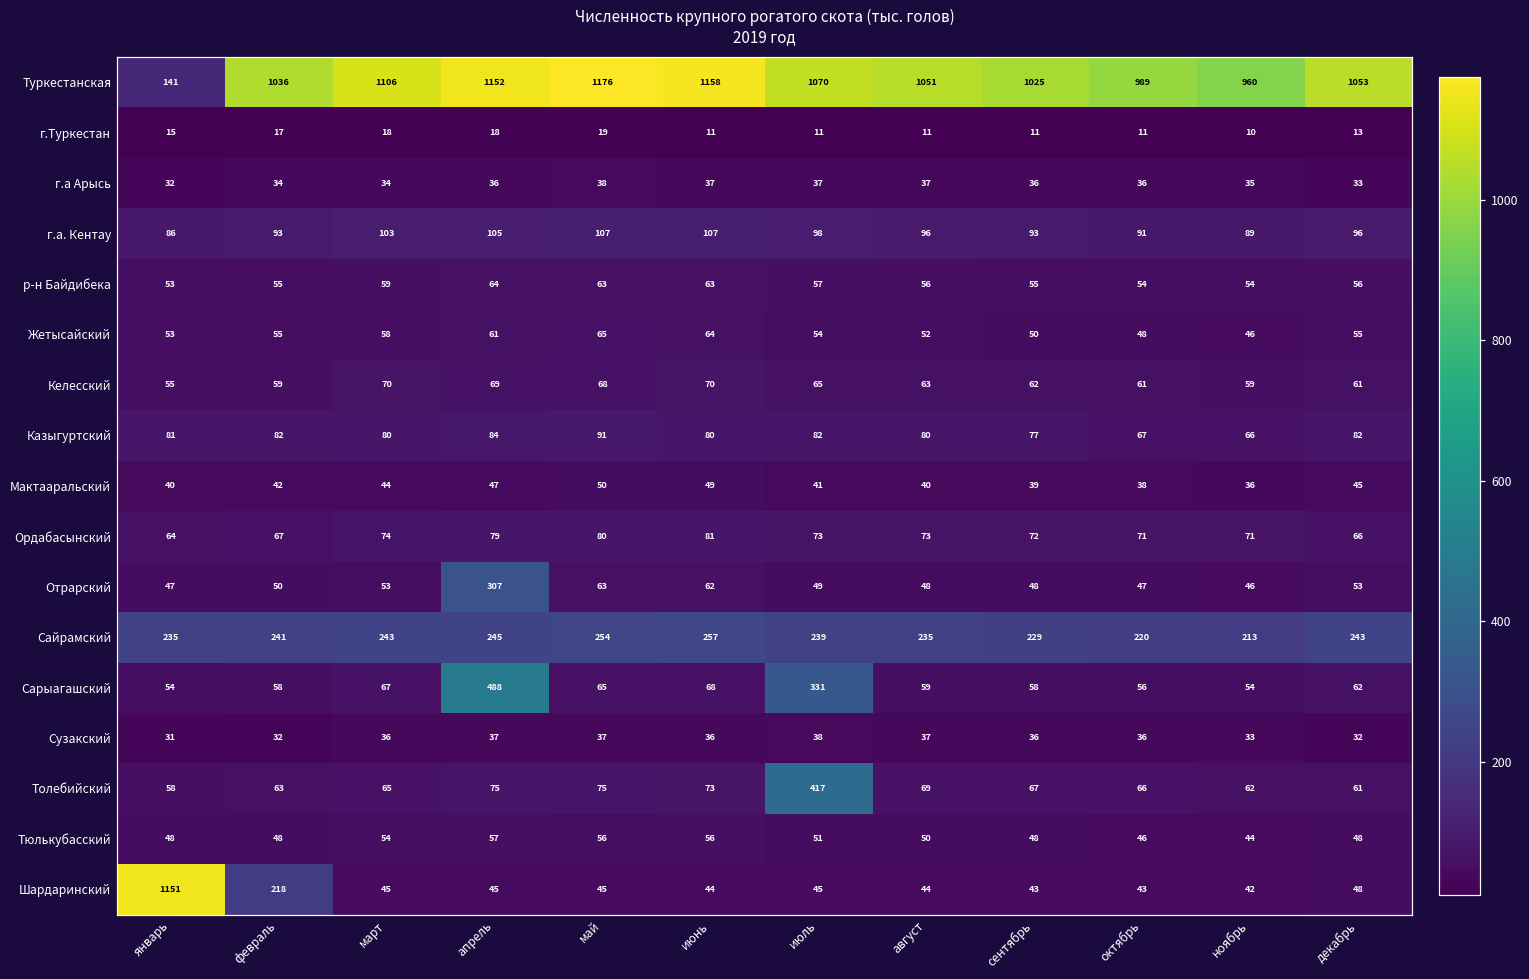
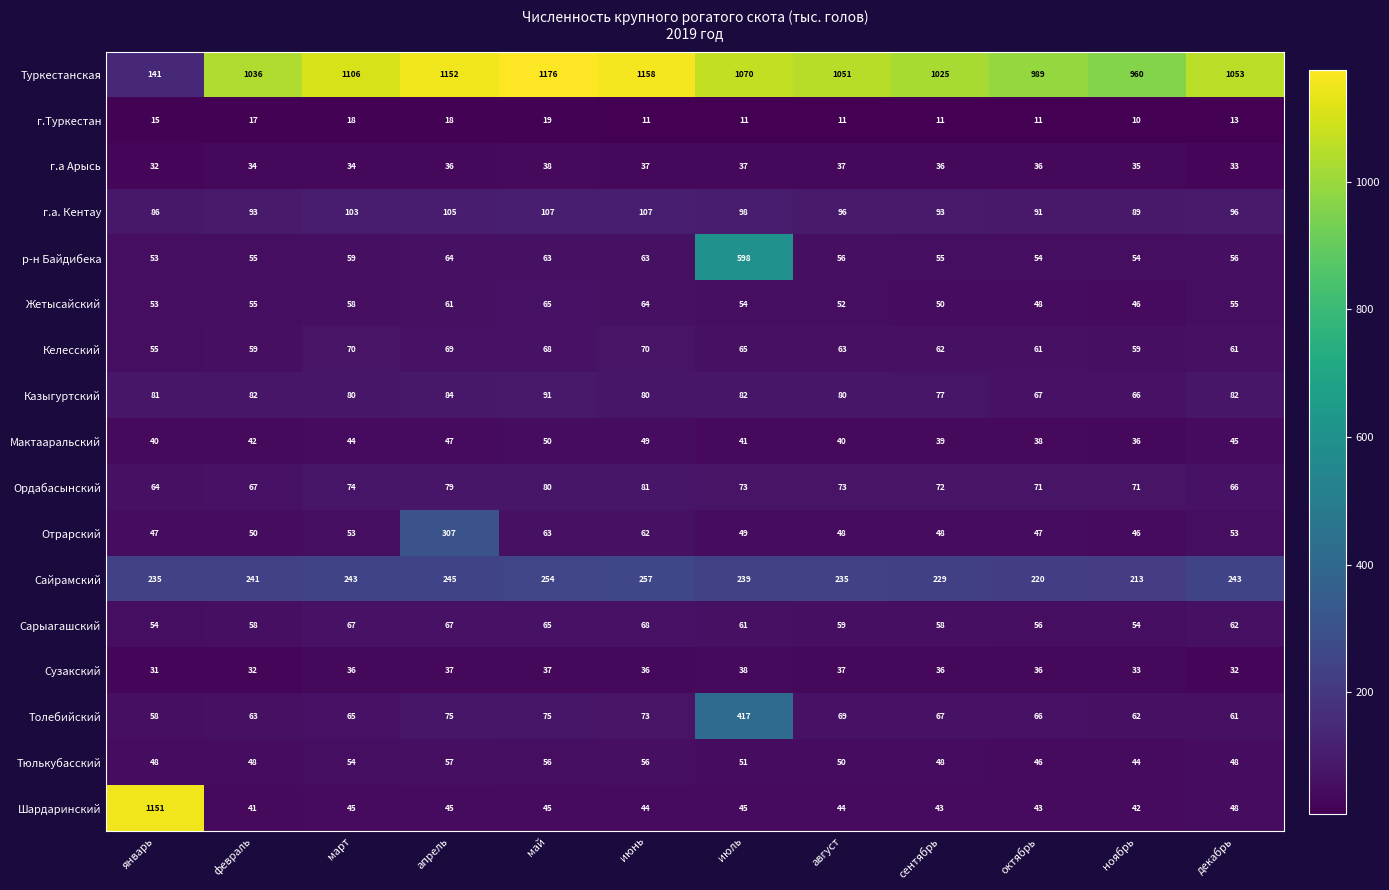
  {
    "р-н Байдибека": {
      "январь": 53,
      "февраль": 55,
      "март": 59,
      "апрель": 64,
      "май": 63,
      "июнь": 63,
-     "июль": 57,
+     "июль": 598,
      "август": 56,
      "сентябрь": 55,
      "октябрь": 54,
      "ноябрь": 54,
      "декабрь": 56
    },
    "Сарыагашский": {
      "январь": 54,
      "февраль": 58,
      "март": 67,
-     "апрель": 488,
+     "апрель": 67,
      "май": 65,
      "июнь": 68,
-     "июль": 331,
+     "июль": 61,
      "август": 59,
      "сентябрь": 58,
      "октябрь": 56,
      "ноябрь": 54,
      "декабрь": 62
    },
    "Шардаринский": {
      "январь": 1151,
-     "февраль": 218,
+     "февраль": 41,
      "март": 45,
      "апрель": 45,
      "май": 45,
      "июнь": 44,
      "июль": 45,
      "август": 44,
      "сентябрь": 43,
      "октябрь": 43,
      "ноябрь": 42,
      "декабрь": 48
    }
  }
